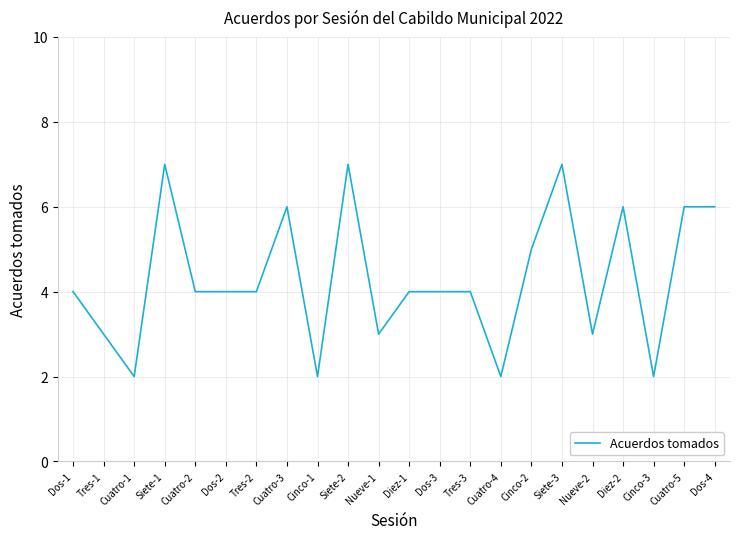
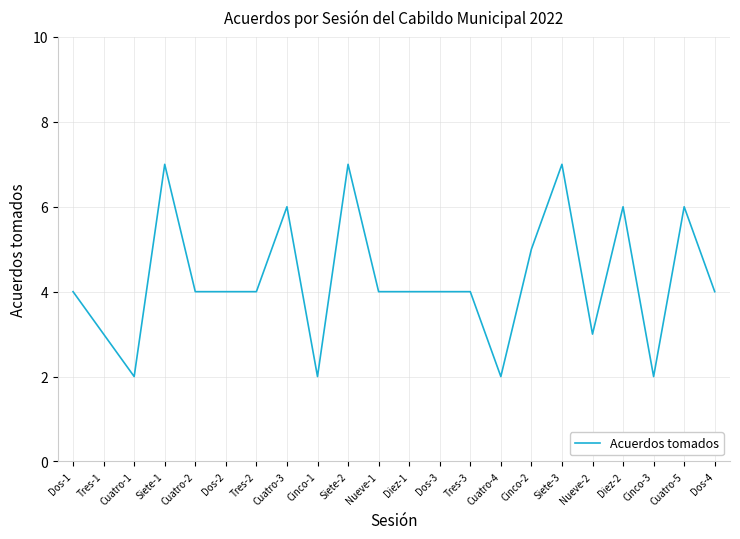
  {
    "Dos-1": 4,
    "Tres-1": 3,
    "Cuatro-1": 2,
    "Siete-1": 7,
    "Cuatro-2": 4,
    "Dos-2": 4,
    "Tres-2": 4,
    "Cuatro-3": 6,
    "Cinco-1": 2,
    "Siete-2": 7,
-   "Nueve-1": 3,
+   "Nueve-1": 4,
    "Diez-1": 4,
    "Dos-3": 4,
    "Tres-3": 4,
    "Cuatro-4": 2,
    "Cinco-2": 5,
    "Siete-3": 7,
    "Nueve-2": 3,
    "Diez-2": 6,
    "Cinco-3": 2,
    "Cuatro-5": 6,
-   "Dos-4": 6
+   "Dos-4": 4
  }
